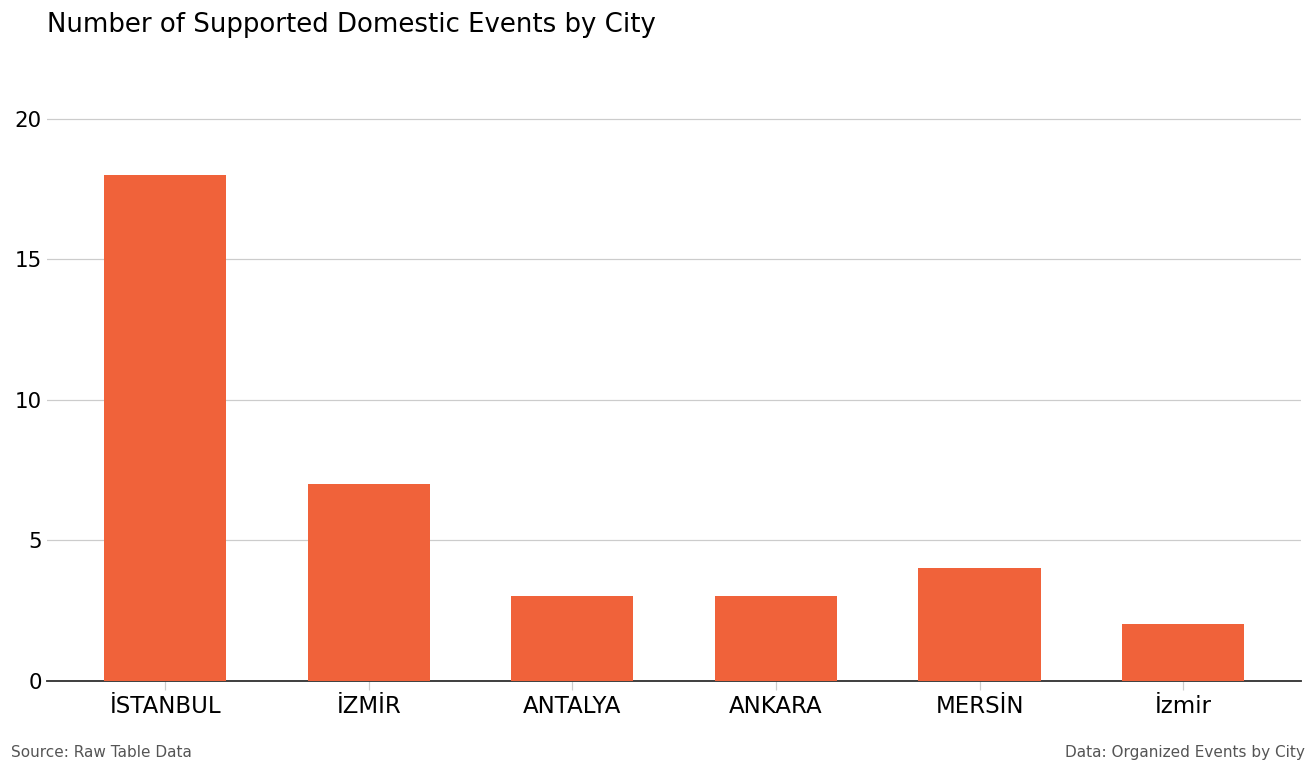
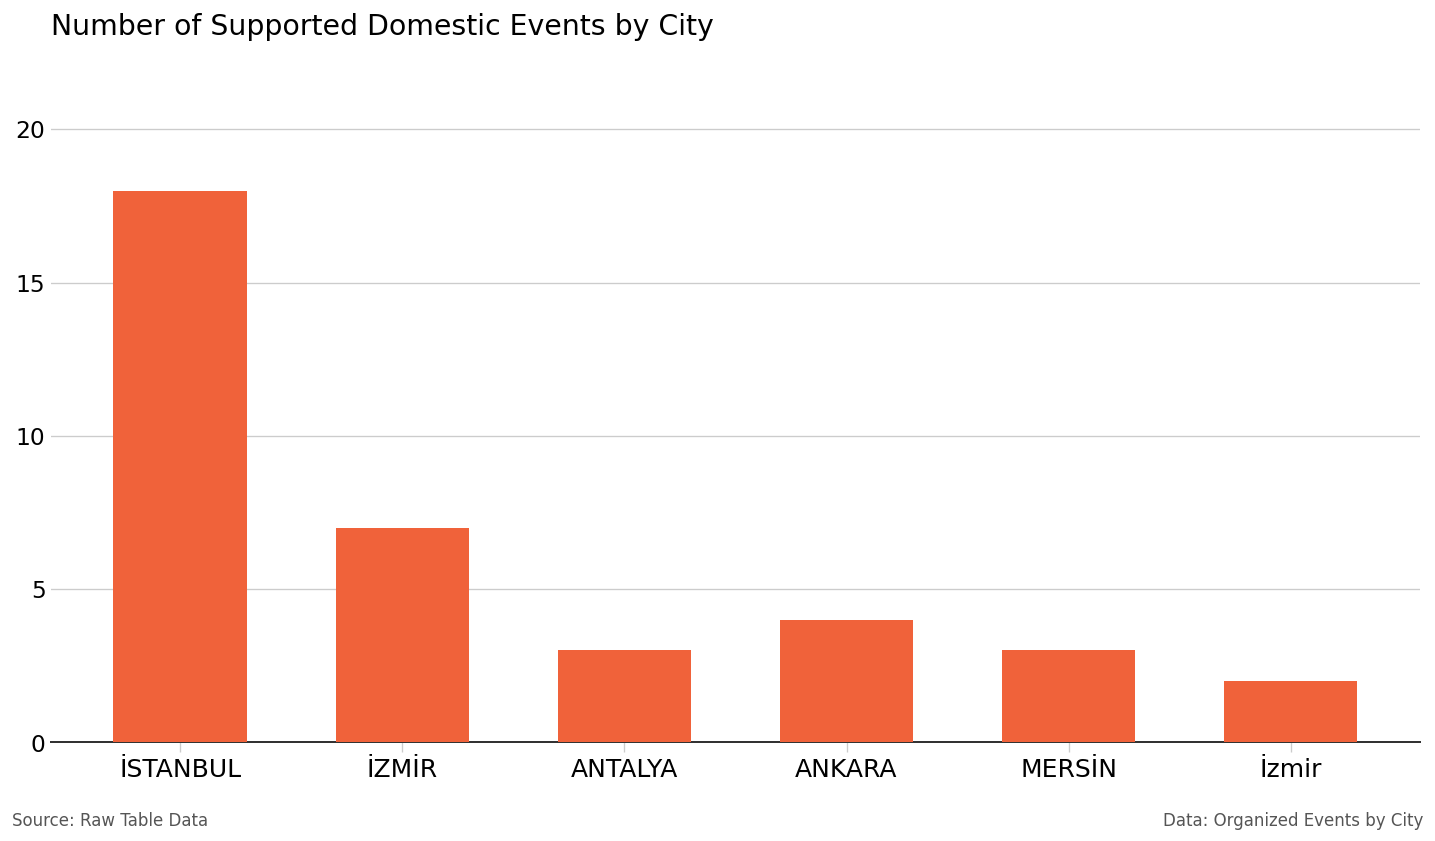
  {
    "İSTANBUL": 18,
    "İZMİR": 7,
    "ANTALYA": 3,
-   "ANKARA": 3,
-   "MERSİN": 4,
+   "ANKARA": 4,
+   "MERSİN": 3,
    "İzmir": 2
  }
